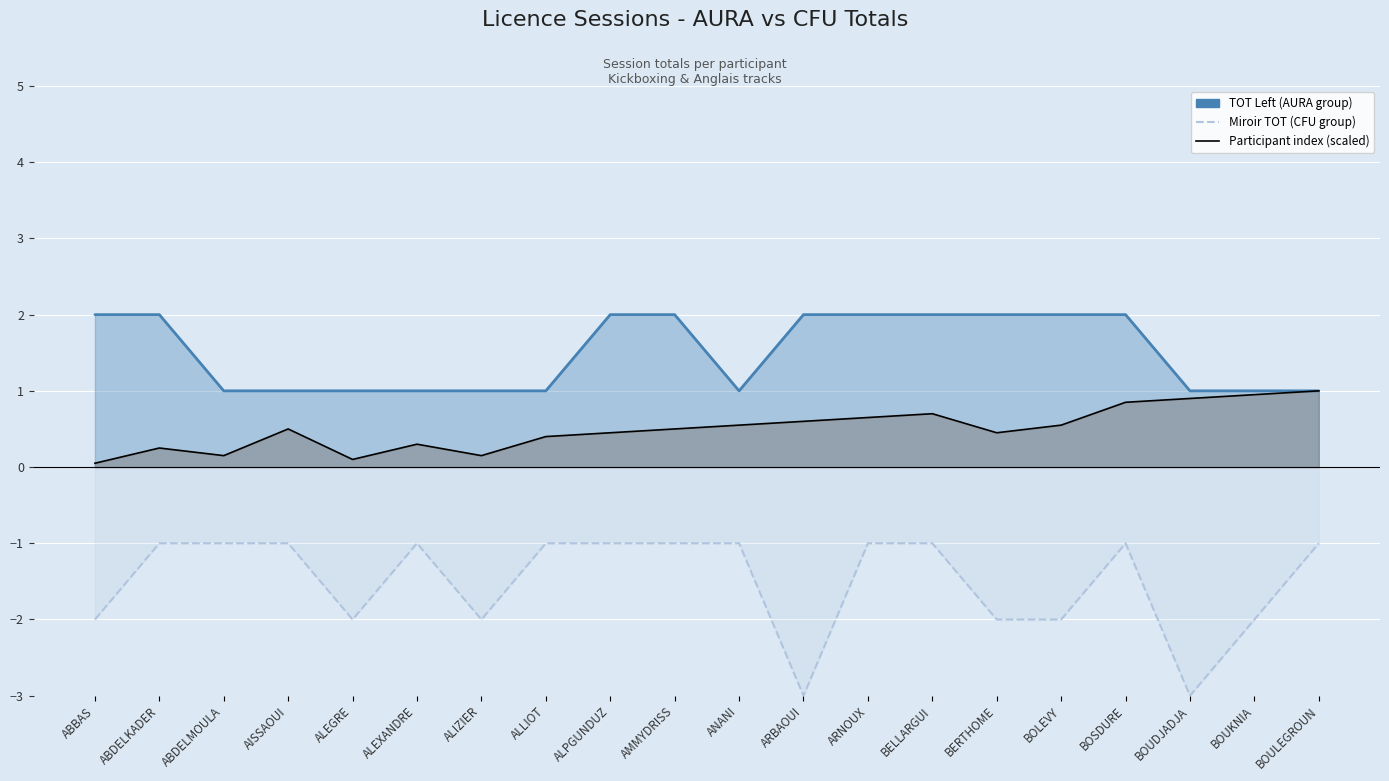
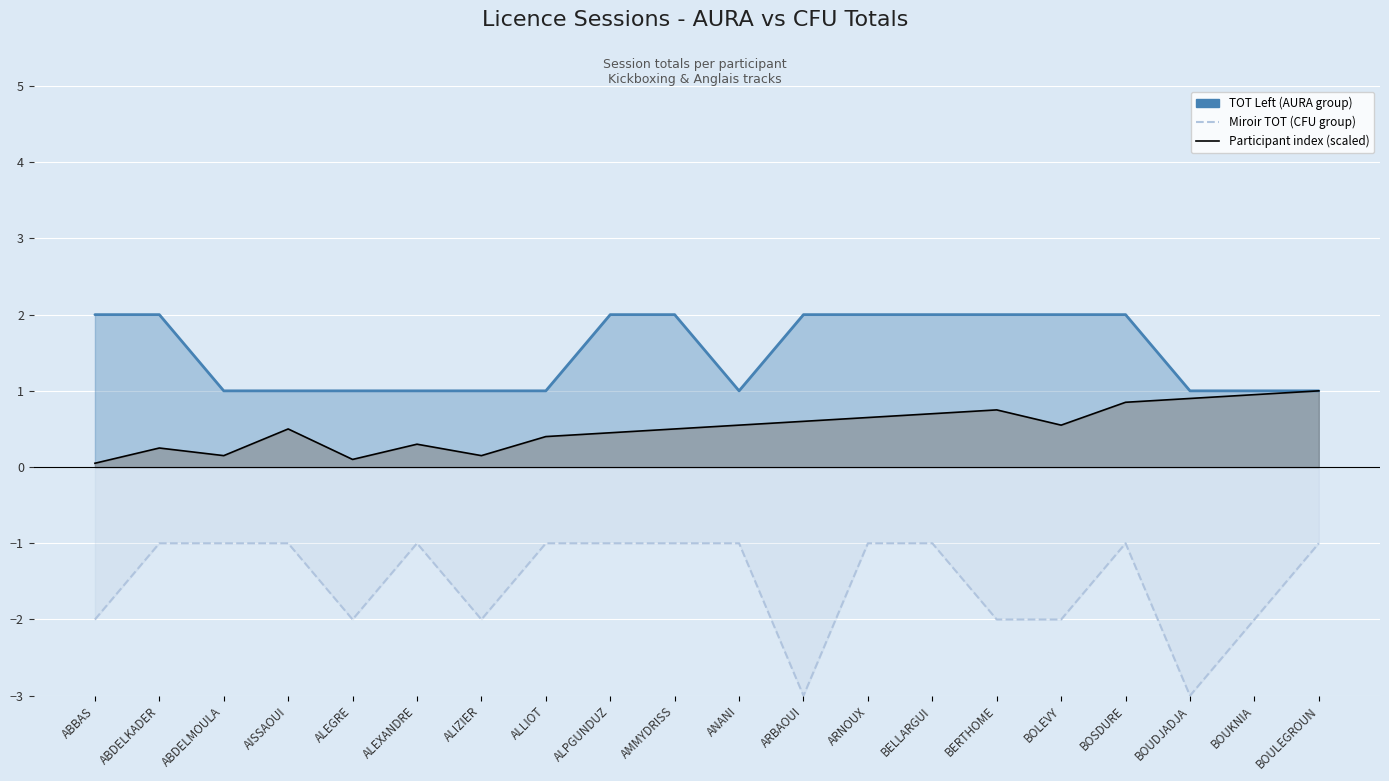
  {
    "TOT Left (AURA group)": {
      "ABBAS": 2.0,
      "ABDELKADER": 2.0,
      "ABDELMOULA": 1.0,
      "AISSAOUI": 1.0,
      "ALEGRE": 1.0,
      "ALEXANDRE": 1.0,
      "ALIZIER": 1.0,
      "ALLIOT": 1.0,
      "ALPGUNDUZ": 2.0,
      "AMMYDRISS": 2.0,
      "ANANI": 1.0,
      "ARBAOUI": 2.0,
      "ARNOUX": 2.0,
      "BELLARGUI": 2.0,
      "BERTHOME": 2.0,
      "BOLEVY": 2.0,
      "BOSDURE": 2.0,
      "BOUDJADJA": 1.0,
      "BOUKNIA": 1.0
    },
    "Participant index (scaled)": {
      "ABBAS": 0.1,
      "ABDELKADER": 0.3,
      "ABDELMOULA": 0.2,
      "AISSAOUI": 0.5,
      "ALEGRE": 0.1,
      "ALEXANDRE": 0.3,
      "ALIZIER": 0.2,
      "ALLIOT": 0.4,
      "ALPGUNDUZ": 0.5,
      "AMMYDRISS": 0.5,
      "ANANI": 0.6,
      "ARBAOUI": 0.6,
      "ARNOUX": 0.7,
      "BELLARGUI": 0.7,
-     "BERTHOME": 0.5,
+     "BERTHOME": 0.8,
      "BOLEVY": 0.6,
      "BOSDURE": 0.9,
      "BOUDJADJA": 0.9,
      "BOUKNIA": 1.0
    }
  }
